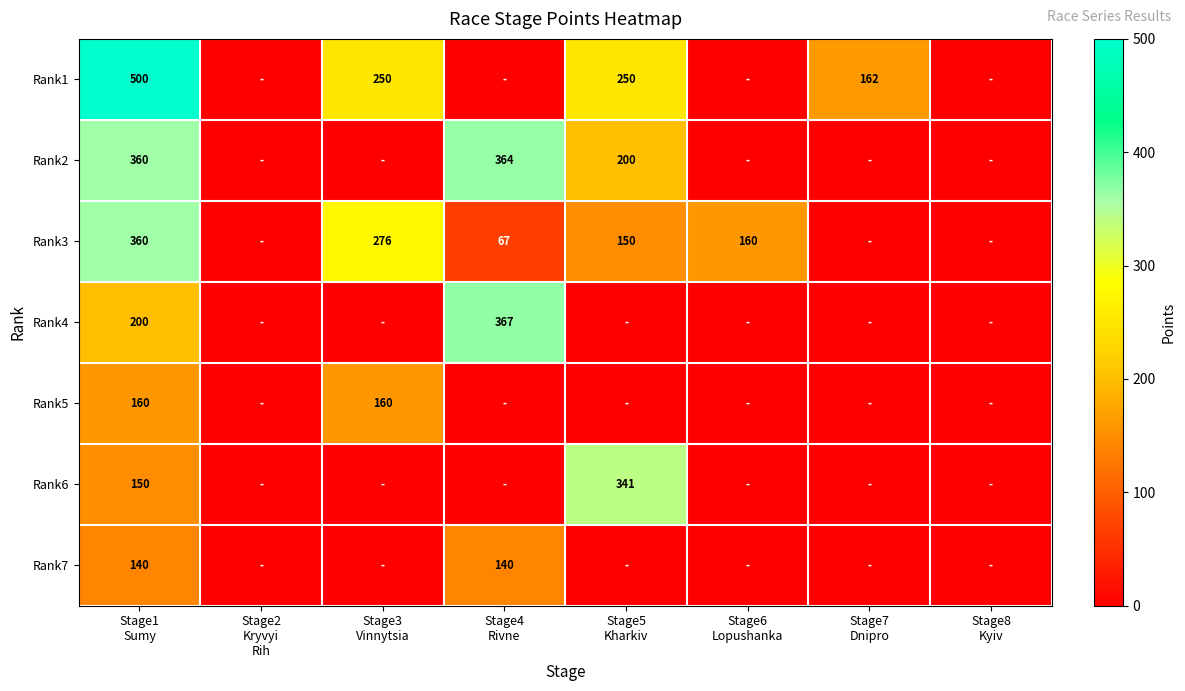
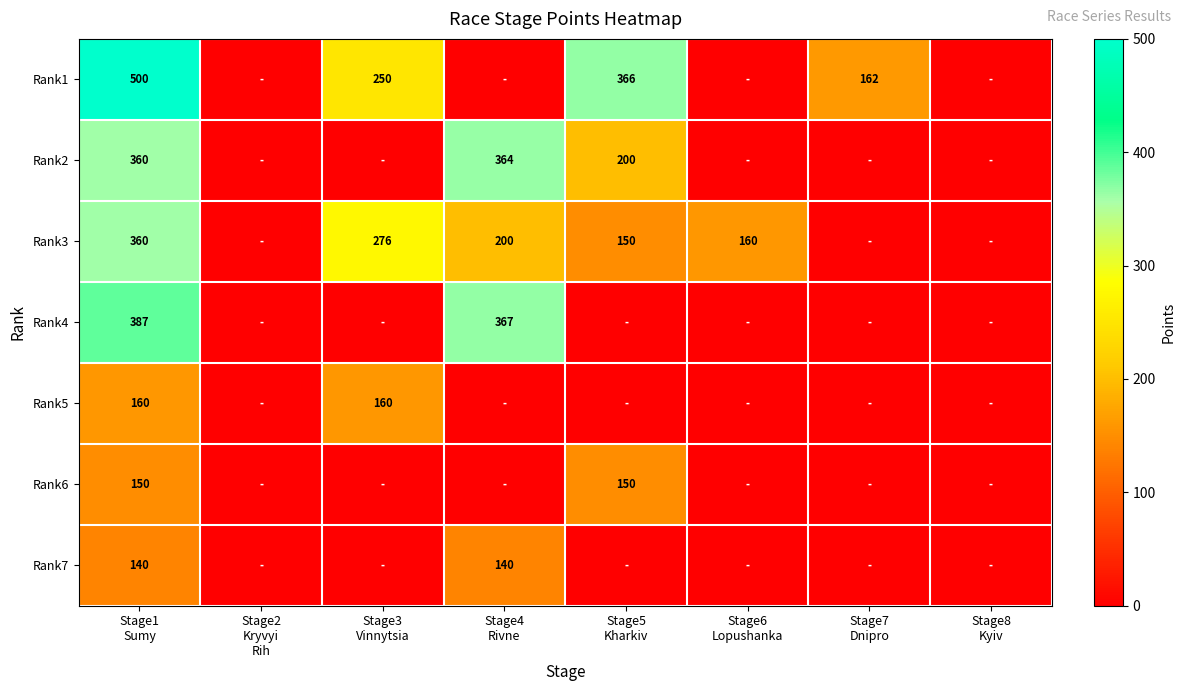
  {
    "Rank1": {
      "Stage1 Sumy": 500,
      "Stage3 Vinnytsia": 250,
-     "Stage5 Kharkiv": 250,
+     "Stage5 Kharkiv": 366,
      "Stage7 Dnipro": 162
    },
    "Rank2": {
      "Stage1 Sumy": 360,
      "Stage4 Rivne": 364,
      "Stage5 Kharkiv": 200
    },
    "Rank3": {
      "Stage1 Sumy": 360,
      "Stage3 Vinnytsia": 276,
-     "Stage4 Rivne": 67,
+     "Stage4 Rivne": 200,
      "Stage5 Kharkiv": 150,
      "Stage6 Lopushanka": 160
    },
    "Rank4": {
-     "Stage1 Sumy": 200,
+     "Stage1 Sumy": 387,
      "Stage4 Rivne": 367
    },
    "Rank5": {
      "Stage1 Sumy": 160,
      "Stage3 Vinnytsia": 160
    },
    "Rank6": {
      "Stage1 Sumy": 150,
-     "Stage5 Kharkiv": 341
+     "Stage5 Kharkiv": 150
    },
    "Rank7": {
      "Stage1 Sumy": 140,
      "Stage4 Rivne": 140
    }
  }
